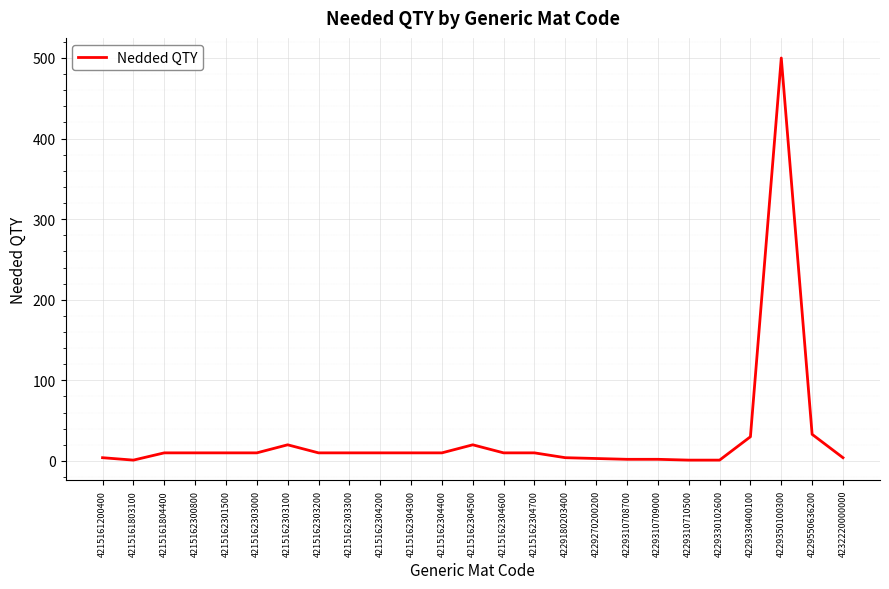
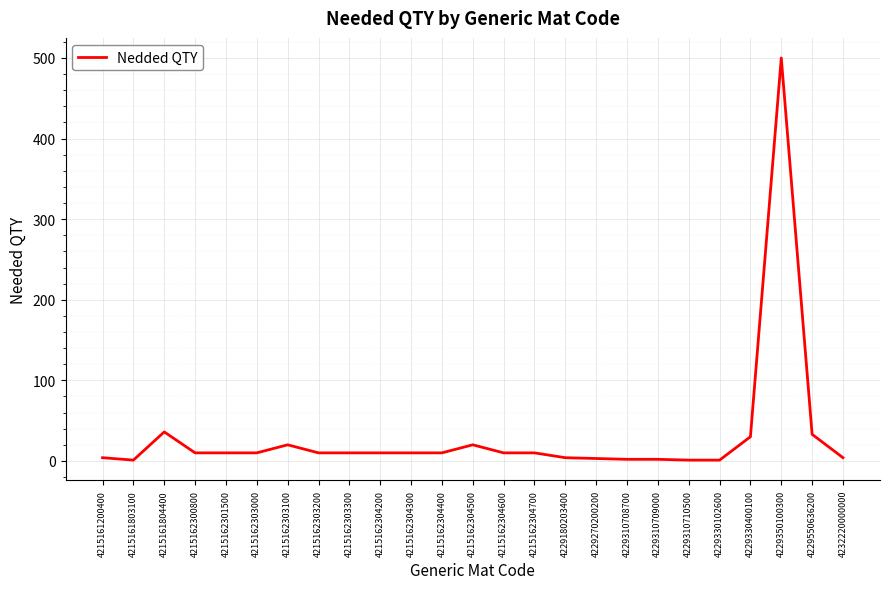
  {
    "4215161200400": 0,
    "4215161803100": 0,
-   "4215161804400": 10,
+   "4215161804400": 40,
    "4215162300800": 10,
    "4215162301500": 10,
    "4215162303000": 10,
    "4215162303100": 20,
    "4215162303200": 10,
    "4215162303300": 10,
    "4215162304200": 10,
    "4215162304300": 10,
    "4215162304400": 10,
    "4215162304500": 20,
    "4215162304600": 10,
    "4215162304700": 10,
    "4229180203400": 0,
    "4229270200200": 0,
    "4229310708700": 0,
    "4229310709000": 0,
    "4229310710500": 0,
    "4229330102600": 0,
    "4229330400100": 30,
    "4229350100300": 500,
    "4229550636200": 30,
    "4232220000000": 0
  }
